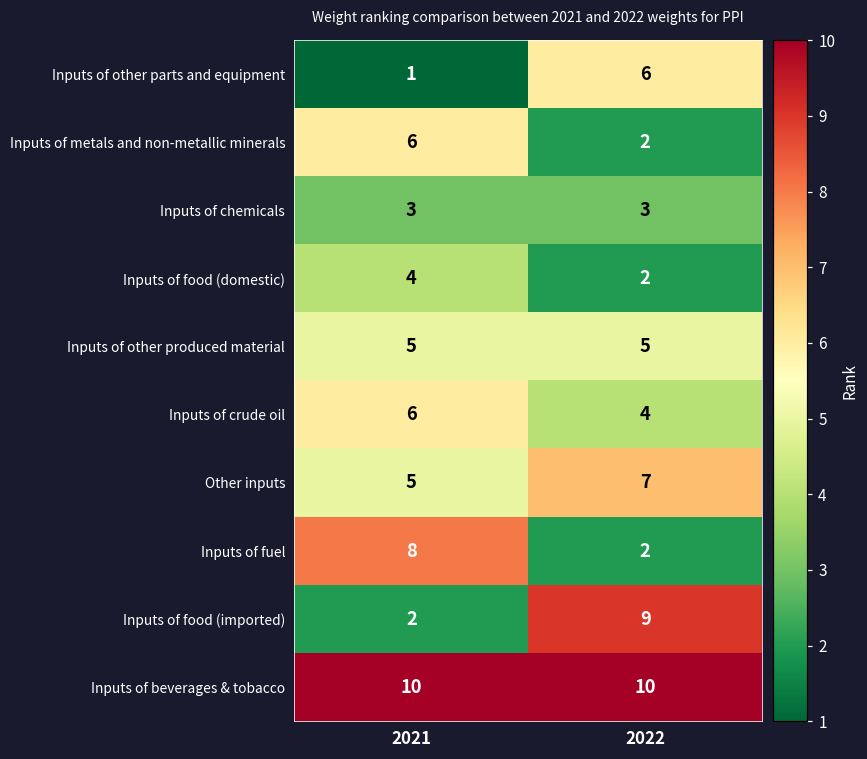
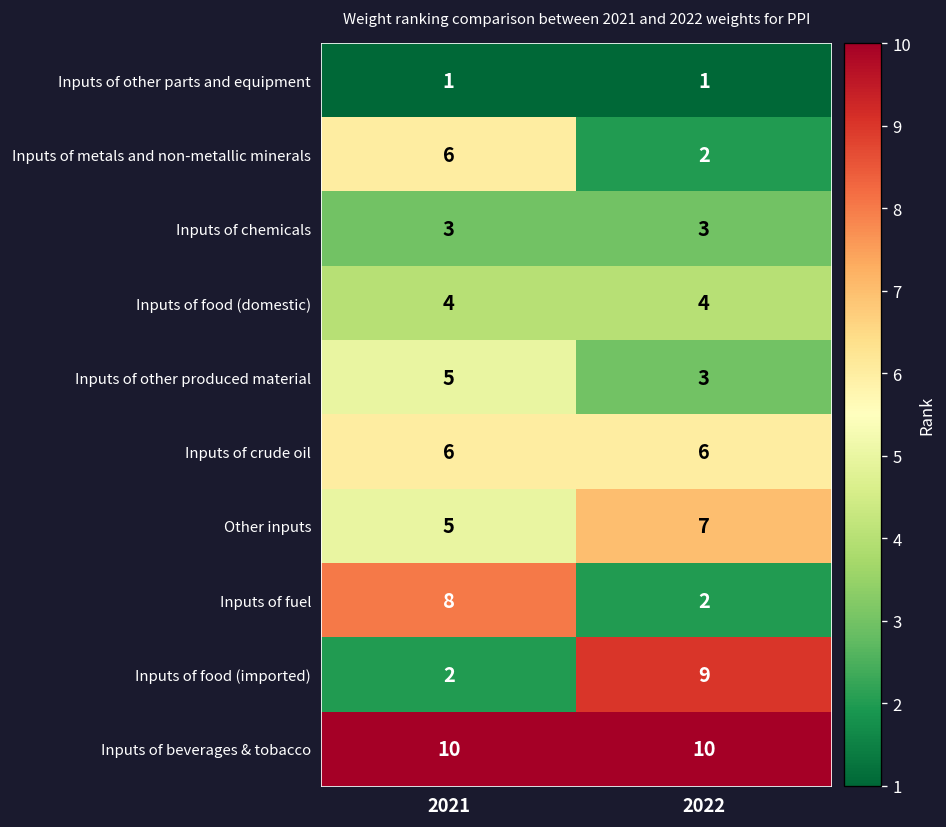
  {
    "Inputs of other parts and equipment": {
      "2021": 1,
-     "2022": 6
+     "2022": 1
    },
    "Inputs of metals and non-metallic minerals": {
      "2021": 6,
      "2022": 2
    },
    "Inputs of chemicals": {
      "2021": 3,
      "2022": 3
    },
    "Inputs of food (domestic)": {
      "2021": 4,
-     "2022": 2
+     "2022": 4
    },
    "Inputs of other produced material": {
      "2021": 5,
-     "2022": 5
+     "2022": 3
    },
    "Inputs of crude oil": {
      "2021": 6,
-     "2022": 4
+     "2022": 6
    },
    "Other inputs": {
      "2021": 5,
      "2022": 7
    },
    "Inputs of fuel": {
      "2021": 8,
      "2022": 2
    },
    "Inputs of food (imported)": {
      "2021": 2,
      "2022": 9
    },
    "Inputs of beverages & tobacco": {
      "2021": 10,
      "2022": 10
    }
  }
